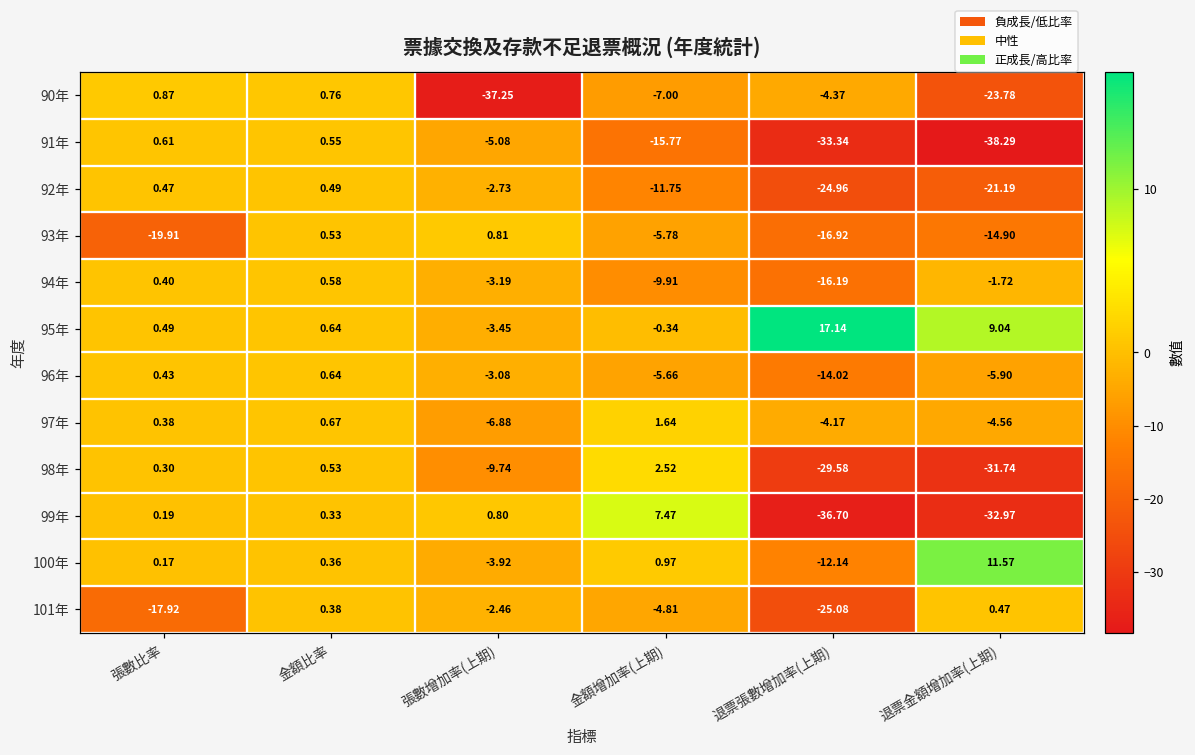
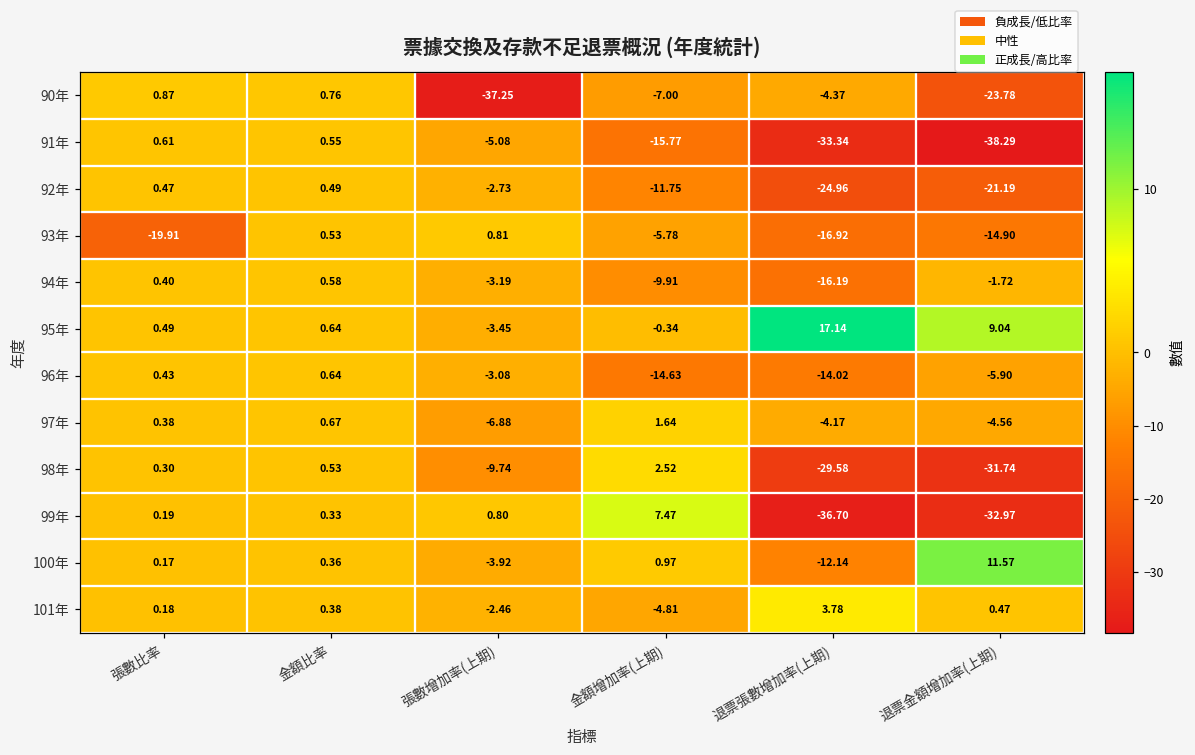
  {
    "90年": {
      "張數比率": 0.87,
      "金額比率": 0.76,
      "張數增加率(上期)": -37.25,
      "金額增加率(上期)": -7.00,
      "退票張數增加率(上期)": -4.37,
      "退票金額增加率(上期)": -23.78
    },
    "91年": {
      "張數比率": 0.61,
      "金額比率": 0.55,
      "張數增加率(上期)": -5.08,
      "金額增加率(上期)": -15.77,
      "退票張數增加率(上期)": -33.34,
      "退票金額增加率(上期)": -38.29
    },
    "92年": {
      "張數比率": 0.47,
      "金額比率": 0.49,
      "張數增加率(上期)": -2.73,
      "金額增加率(上期)": -11.75,
      "退票張數增加率(上期)": -24.96,
      "退票金額增加率(上期)": -21.19
    },
    "93年": {
      "張數比率": -19.91,
      "金額比率": 0.53,
      "張數增加率(上期)": 0.81,
      "金額增加率(上期)": -5.78,
      "退票張數增加率(上期)": -16.92,
      "退票金額增加率(上期)": -14.90
    },
    "94年": {
      "張數比率": 0.40,
      "金額比率": 0.58,
      "張數增加率(上期)": -3.19,
      "金額增加率(上期)": -9.91,
      "退票張數增加率(上期)": -16.19,
      "退票金額增加率(上期)": -1.72
    },
    "95年": {
      "張數比率": 0.49,
      "金額比率": 0.64,
      "張數增加率(上期)": -3.45,
      "金額增加率(上期)": -0.34,
      "退票張數增加率(上期)": 17.14,
      "退票金額增加率(上期)": 9.04
    },
    "96年": {
      "張數比率": 0.43,
      "金額比率": 0.64,
      "張數增加率(上期)": -3.08,
-     "金額增加率(上期)": -5.66,
+     "金額增加率(上期)": -14.63,
      "退票張數增加率(上期)": -14.02,
      "退票金額增加率(上期)": -5.90
    },
    "97年": {
      "張數比率": 0.38,
      "金額比率": 0.67,
      "張數增加率(上期)": -6.88,
      "金額增加率(上期)": 1.64,
      "退票張數增加率(上期)": -4.17,
      "退票金額增加率(上期)": -4.56
    },
    "98年": {
      "張數比率": 0.30,
      "金額比率": 0.53,
      "張數增加率(上期)": -9.74,
      "金額增加率(上期)": 2.52,
      "退票張數增加率(上期)": -29.58,
      "退票金額增加率(上期)": -31.74
    },
    "99年": {
      "張數比率": 0.19,
      "金額比率": 0.33,
      "張數增加率(上期)": 0.80,
      "金額增加率(上期)": 7.47,
      "退票張數增加率(上期)": -36.70,
      "退票金額增加率(上期)": -32.97
    },
    "100年": {
      "張數比率": 0.17,
      "金額比率": 0.36,
      "張數增加率(上期)": -3.92,
      "金額增加率(上期)": 0.97,
      "退票張數增加率(上期)": -12.14,
      "退票金額增加率(上期)": 11.57
    },
    "101年": {
-     "張數比率": -17.92,
+     "張數比率": 0.18,
      "金額比率": 0.38,
      "張數增加率(上期)": -2.46,
      "金額增加率(上期)": -4.81,
-     "退票張數增加率(上期)": -25.08,
+     "退票張數增加率(上期)": 3.78,
      "退票金額增加率(上期)": 0.47
    }
  }
